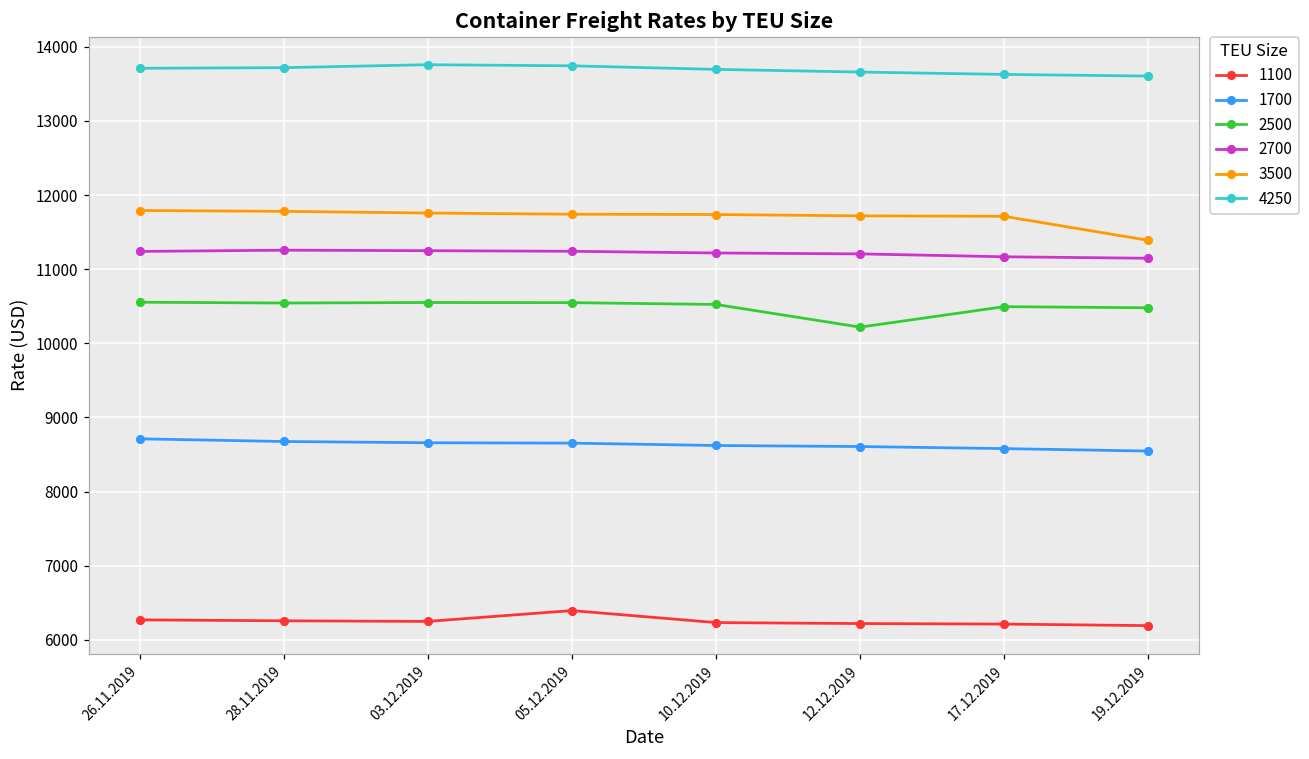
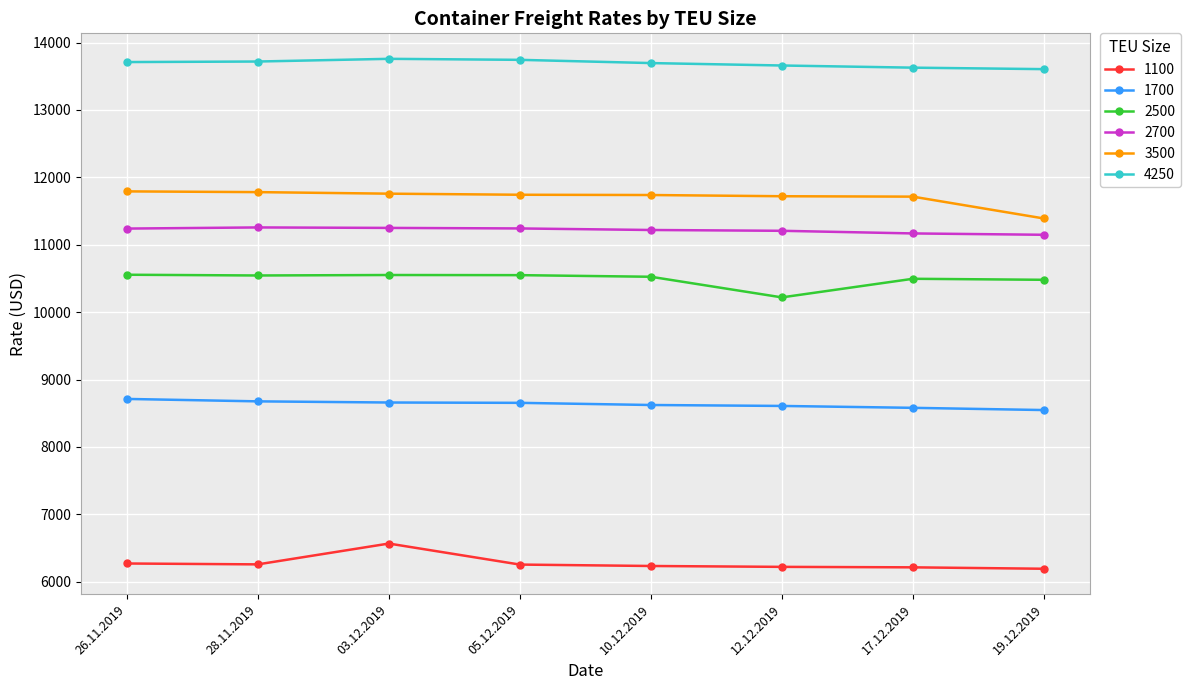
  {
    "1100": {
      "26.11.2019": 6300,
      "28.11.2019": 6300,
-     "03.12.2019": 6200,
-     "05.12.2019": 6400,
+     "03.12.2019": 6600,
+     "05.12.2019": 6300,
      "10.12.2019": 6200,
      "12.12.2019": 6200,
      "17.12.2019": 6200,
      "19.12.2019": 6200
    },
    "1700": {
      "26.11.2019": 8700,
      "28.11.2019": 8700,
      "03.12.2019": 8700,
      "05.12.2019": 8700,
      "10.12.2019": 8600,
      "12.12.2019": 8600,
      "17.12.2019": 8600,
      "19.12.2019": 8500
    },
    "2500": {
      "26.11.2019": 10600,
      "28.11.2019": 10500,
      "03.12.2019": 10600,
      "05.12.2019": 10500,
      "10.12.2019": 10500,
      "12.12.2019": 10200,
      "17.12.2019": 10500,
      "19.12.2019": 10500
    },
    "2700": {
      "26.11.2019": 11200,
      "28.11.2019": 11300,
      "03.12.2019": 11300,
      "05.12.2019": 11200,
      "10.12.2019": 11200,
      "12.12.2019": 11200,
      "17.12.2019": 11200,
      "19.12.2019": 11100
    },
    "3500": {
      "26.11.2019": 11800,
      "28.11.2019": 11800,
      "03.12.2019": 11800,
      "05.12.2019": 11700,
      "10.12.2019": 11700,
      "12.12.2019": 11700,
      "17.12.2019": 11700,
      "19.12.2019": 11400
    },
    "4250": {
      "26.11.2019": 13700,
      "28.11.2019": 13700,
      "03.12.2019": 13800,
      "05.12.2019": 13700,
      "10.12.2019": 13700,
      "12.12.2019": 13700,
      "17.12.2019": 13600,
      "19.12.2019": 13600
    }
  }
